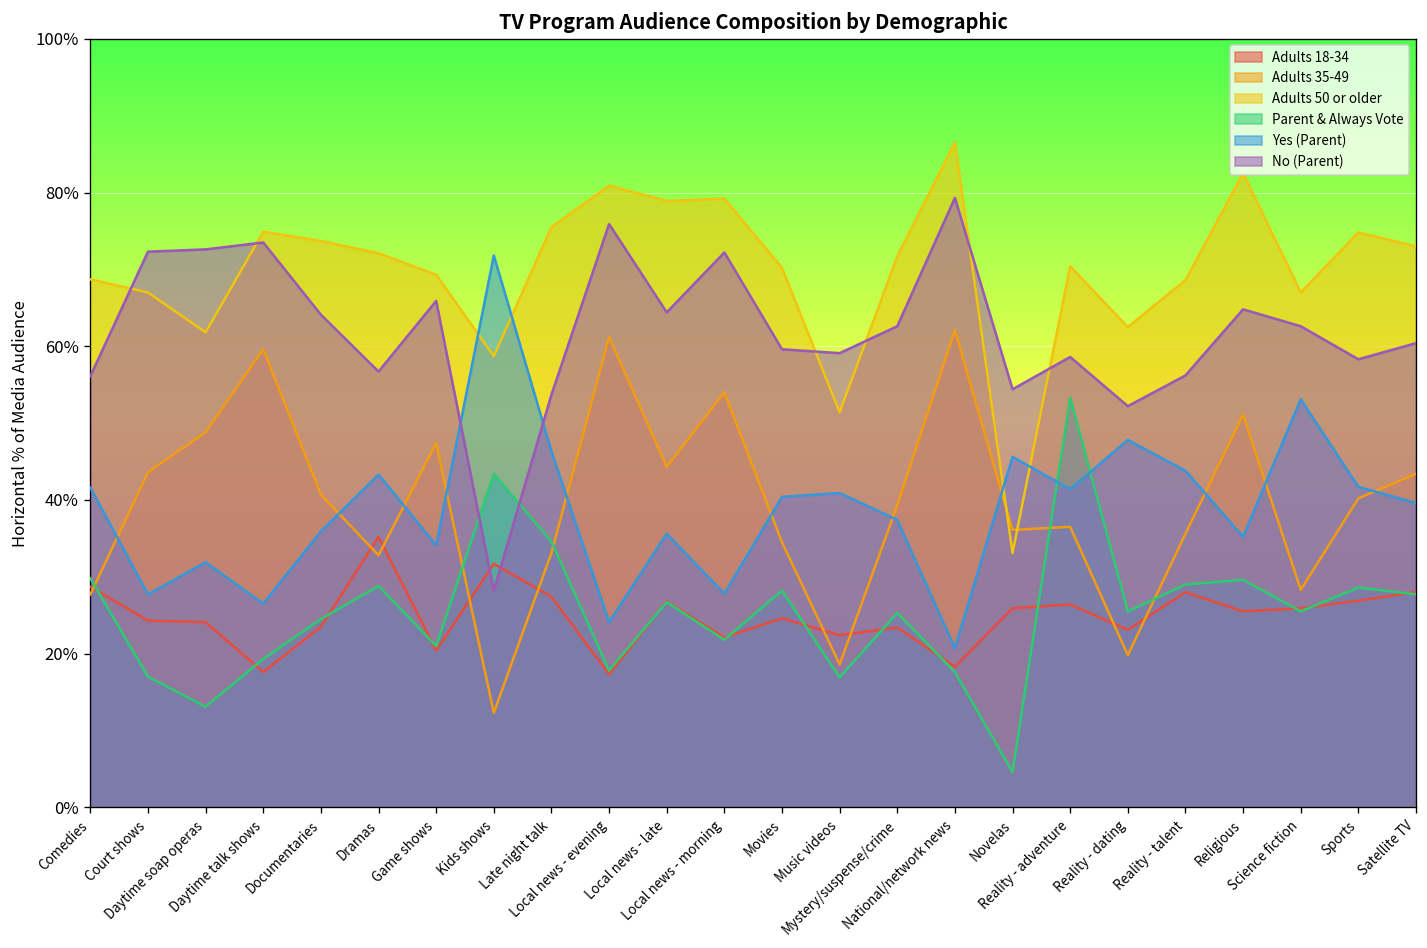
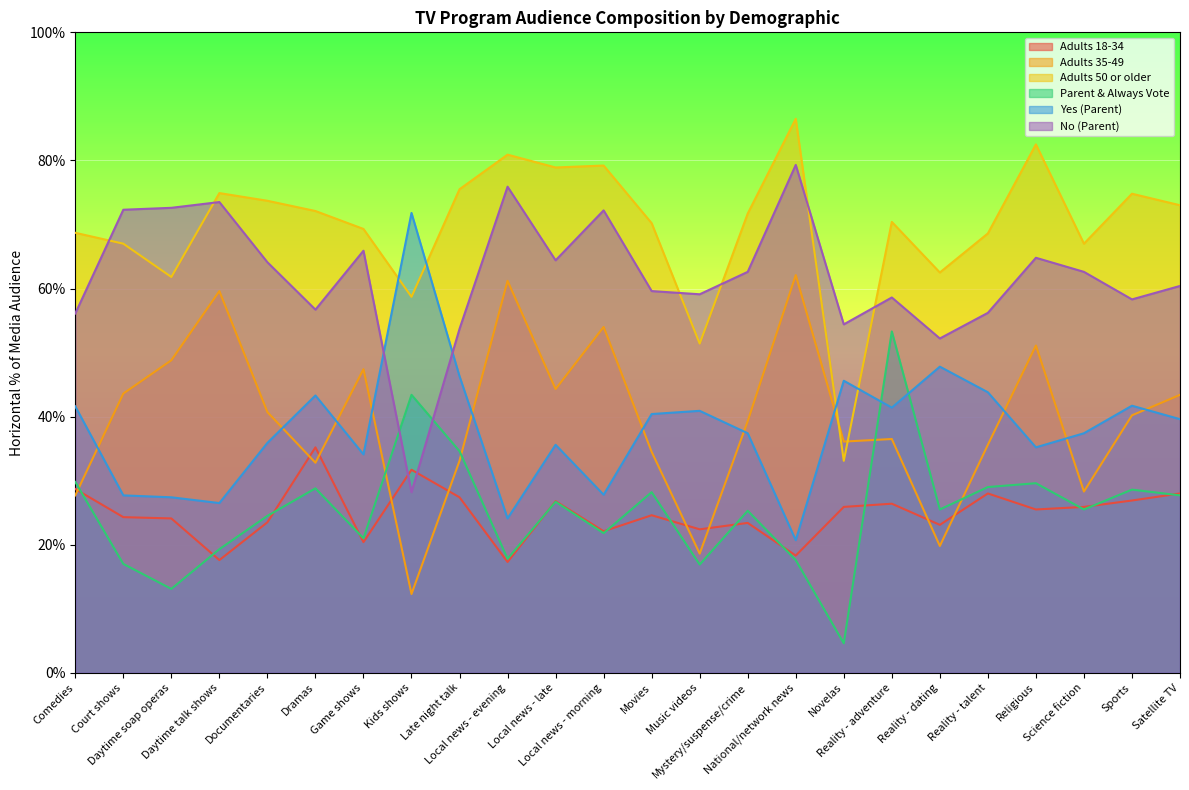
  {
    "Adults 18-34": {
      "Comedies": "29%",
      "Court shows": "24%",
      "Daytime soap operas": "24%",
      "Daytime talk shows": "18%",
      "Documentaries": "24%",
      "Dramas": "35%",
      "Game shows": "20%",
      "Kids shows": "32%",
      "Late night talk": "27%",
      "Local news - evening": "17%",
      "Movies": "25%",
      "Music videos": "22%",
      "Mystery/suspense/crime": "23%",
      "National/network news": "18%",
      "Novelas": "26%",
      "Reality - adventure": "26%",
      "Reality - dating": "23%",
      "Reality - talent": "28%",
      "Religious": "26%",
      "Science fiction": "26%",
      "Sports": "27%"
    },
    "Parent & Always Vote": {
      "Comedies": "30%",
      "Court shows": "17%",
      "Daytime soap operas": "13%",
      "Daytime talk shows": "19%",
      "Documentaries": "25%",
      "Dramas": "29%",
      "Game shows": "21%",
      "Kids shows": "43%",
      "Late night talk": "35%",
      "Local news - evening": "18%",
      "Movies": "28%",
      "Music videos": "17%",
      "Mystery/suspense/crime": "25%",
      "National/network news": "18%",
      "Novelas": "5%",
      "Reality - adventure": "53%",
      "Reality - dating": "26%",
      "Reality - talent": "29%",
      "Religious": "30%",
      "Science fiction": "26%",
      "Sports": "29%"
    },
    "Yes (Parent)": {
      "Comedies": "42%",
      "Court shows": "28%",
-     "Daytime soap operas": "32%",
+     "Daytime soap operas": "27%",
      "Daytime talk shows": "27%",
      "Documentaries": "36%",
      "Dramas": "43%",
      "Game shows": "34%",
      "Kids shows": "72%",
      "Late night talk": "46%",
      "Local news - evening": "24%",
      "Local news - late": "36%",
      "Local news - morning": "28%",
      "Movies": "40%",
      "Music videos": "41%",
      "Mystery/suspense/crime": "37%",
      "National/network news": "21%",
      "Novelas": "46%",
      "Reality - adventure": "41%",
      "Reality - dating": "48%",
      "Reality - talent": "44%",
      "Religious": "35%",
-     "Science fiction": "53%",
+     "Science fiction": "37%",
      "Sports": "42%",
      "Satellite TV": "40%"
    },
    "No (Parent)": {
      "Comedies": "56%",
      "Court shows": "72%",
      "Daytime soap operas": "73%",
      "Daytime talk shows": "74%",
      "Documentaries": "64%",
      "Dramas": "57%",
      "Game shows": "66%",
      "Kids shows": "28%",
      "Late night talk": "54%",
      "Local news - evening": "76%",
      "Local news - late": "64%",
      "Local news - morning": "72%",
      "Movies": "60%",
      "Music videos": "59%",
      "Mystery/suspense/crime": "63%",
      "National/network news": "79%",
      "Novelas": "54%",
      "Reality - adventure": "59%",
      "Reality - dating": "52%",
      "Reality - talent": "56%",
      "Religious": "65%",
      "Science fiction": "63%",
      "Sports": "58%",
      "Satellite TV": "60%"
    }
  }
